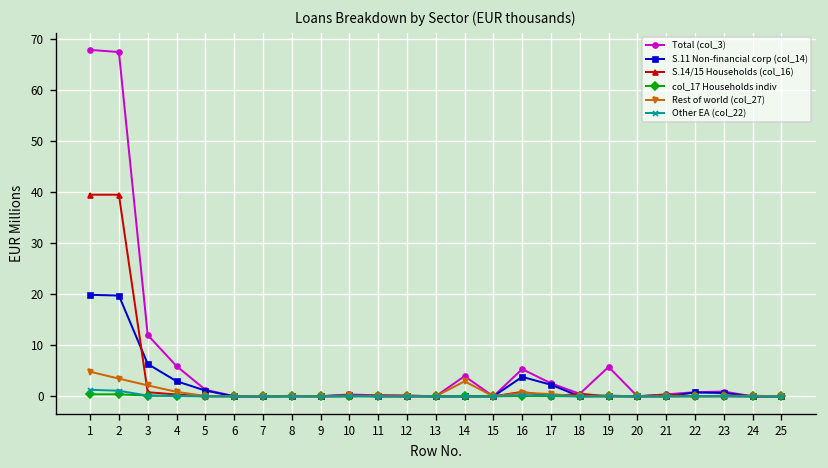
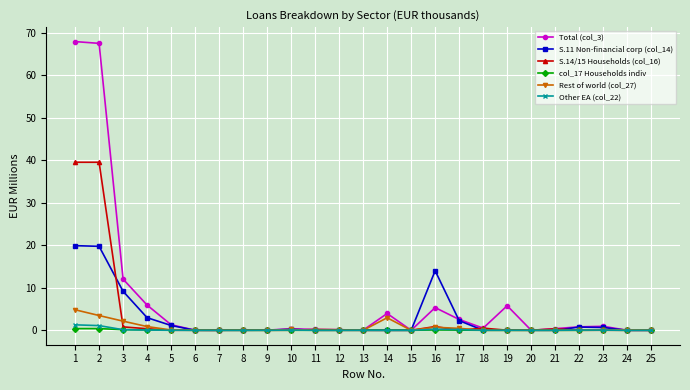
  {
    "Total (col_3)": {
      "1": 68,
      "2": 68,
      "3": 12,
      "4": 6,
      "14": 4,
      "16": 5,
      "19": 6
    },
    "S.11 Non-financial corp (col_14)": {
      "1": 20,
      "2": 20,
-     "3": 6,
+     "3": 9,
      "4": 3,
-     "16": 4
+     "16": 14
    },
    "S.14/15 Households (col_16)": {
      "1": 40,
      "2": 40,
      "3": 1
    },
    "col_17 Households indiv": {
      "1": 0,
      "2": 0
    },
    "Rest of world (col_27)": {
      "1": 5,
      "2": 3,
      "3": 2,
      "14": 3
    },
    "Other EA (col_22)": {
      "1": 1,
      "2": 1
    }
  }
